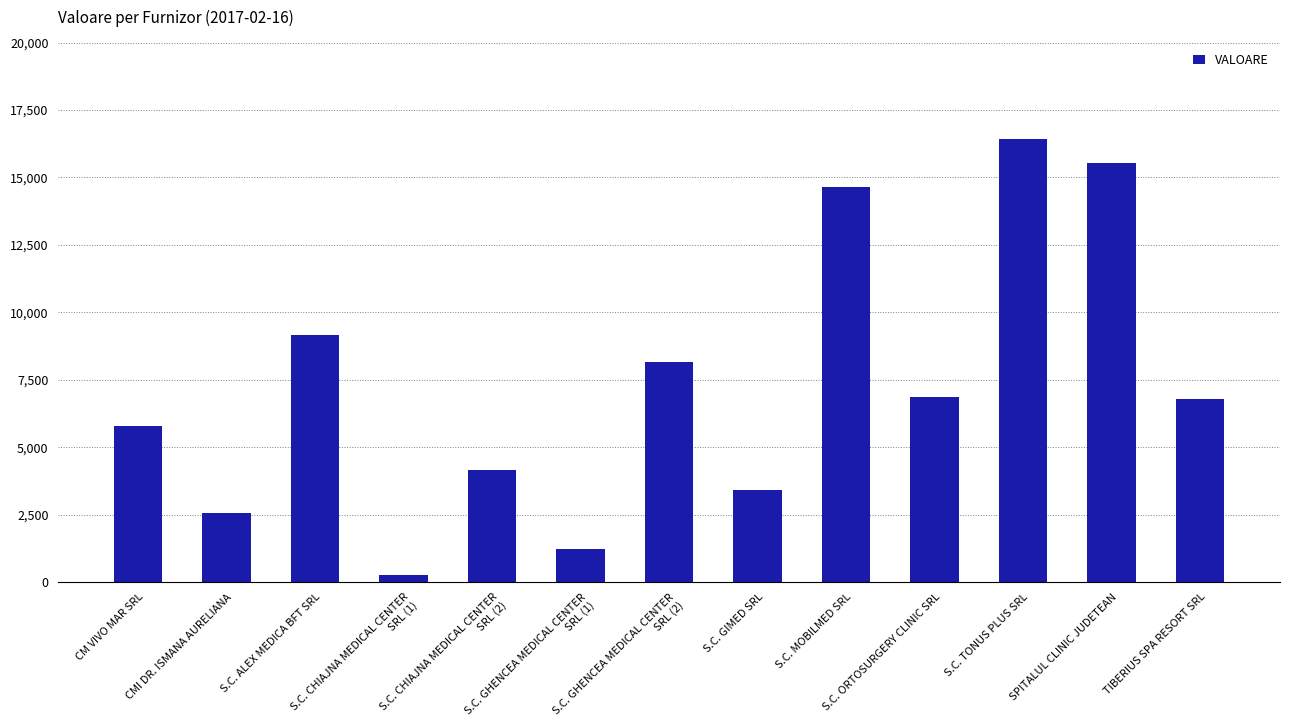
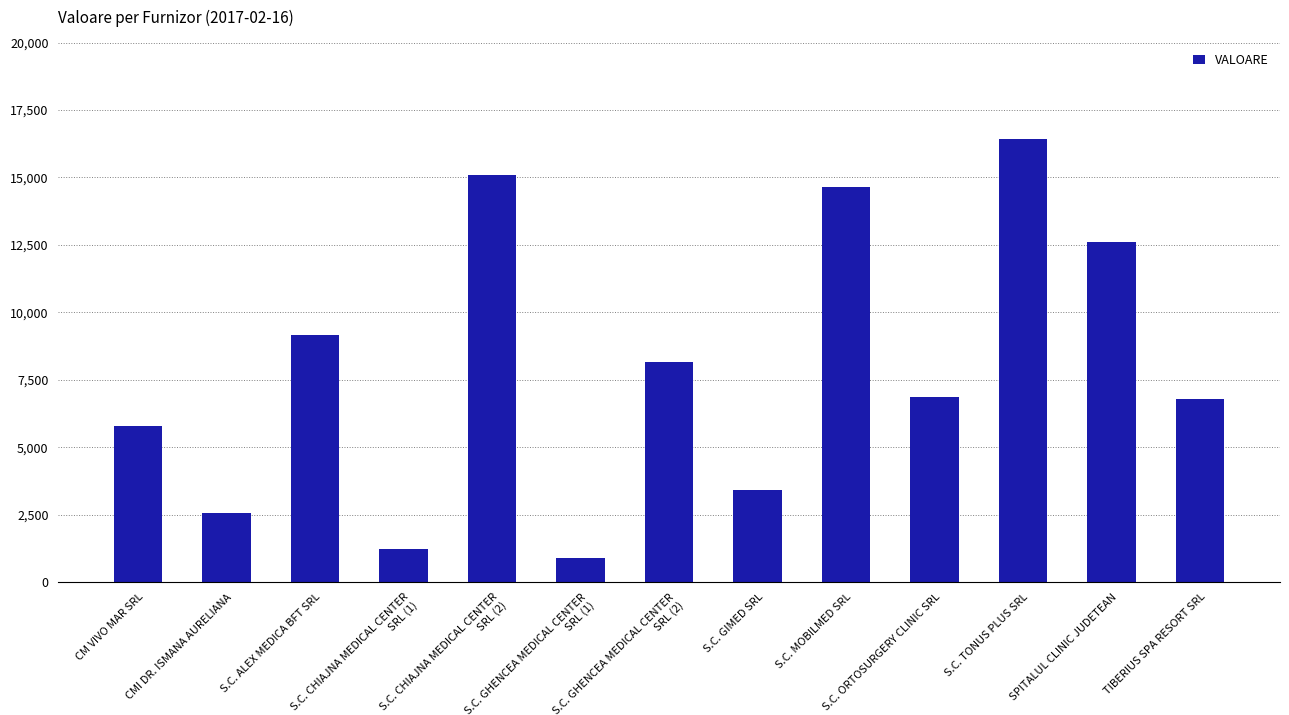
  {
    "CM VIVO MAR SRL": "5,800",
    "CMI DR. ISMANA AURELIANA": "2,600",
    "S.C. ALEX MEDICA BFT SRL": "9,200",
-   "S.C. CHIAJNA MEDICAL CENTER SRL (1)": "200",
-   "S.C. CHIAJNA MEDICAL CENTER SRL (2)": "4,100",
-   "S.C. GHENCEA MEDICAL CENTER SRL (1)": "1,200",
+   "S.C. CHIAJNA MEDICAL CENTER SRL (1)": "1,200",
+   "S.C. CHIAJNA MEDICAL CENTER SRL (2)": "15,100",
+   "S.C. GHENCEA MEDICAL CENTER SRL (1)": "900",
    "S.C. GHENCEA MEDICAL CENTER SRL (2)": "8,200",
    "S.C. GIMED SRL": "3,400",
    "S.C. MOBILMED SRL": "14,600",
    "S.C. ORTOSURGERY CLINIC SRL": "6,900",
    "S.C. TONUS PLUS SRL": "16,400",
-   "SPITALUL CLINIC JUDETEAN": "15,500",
+   "SPITALUL CLINIC JUDETEAN": "12,600",
    "TIBERIUS SPA RESORT SRL": "6,800"
  }
